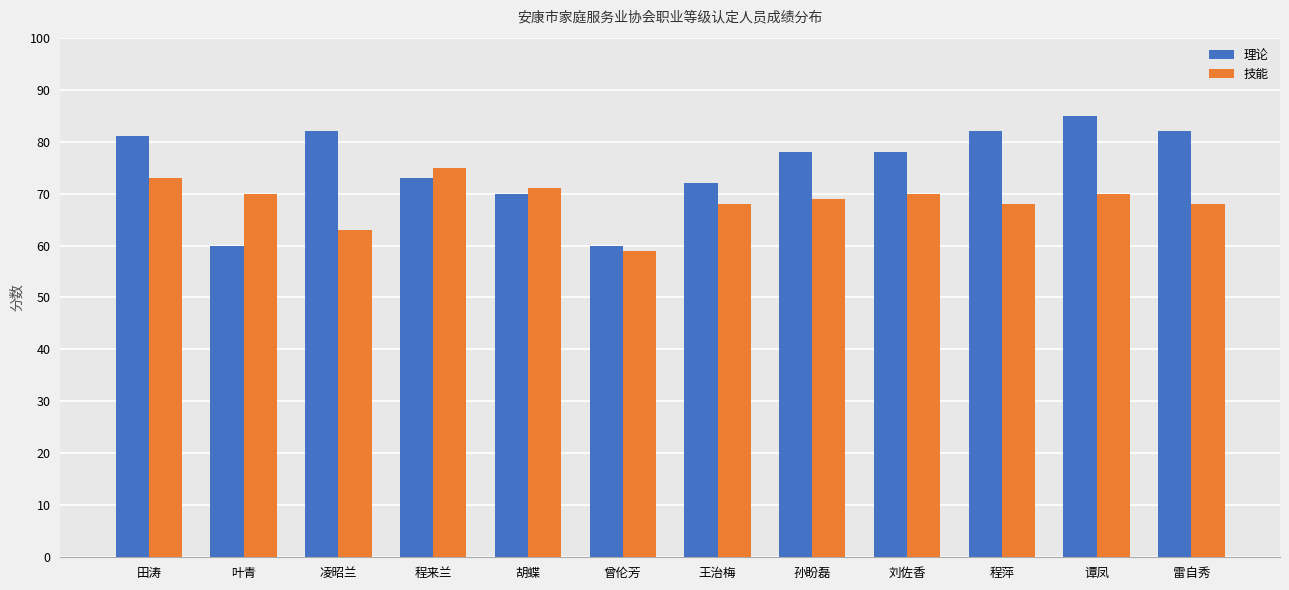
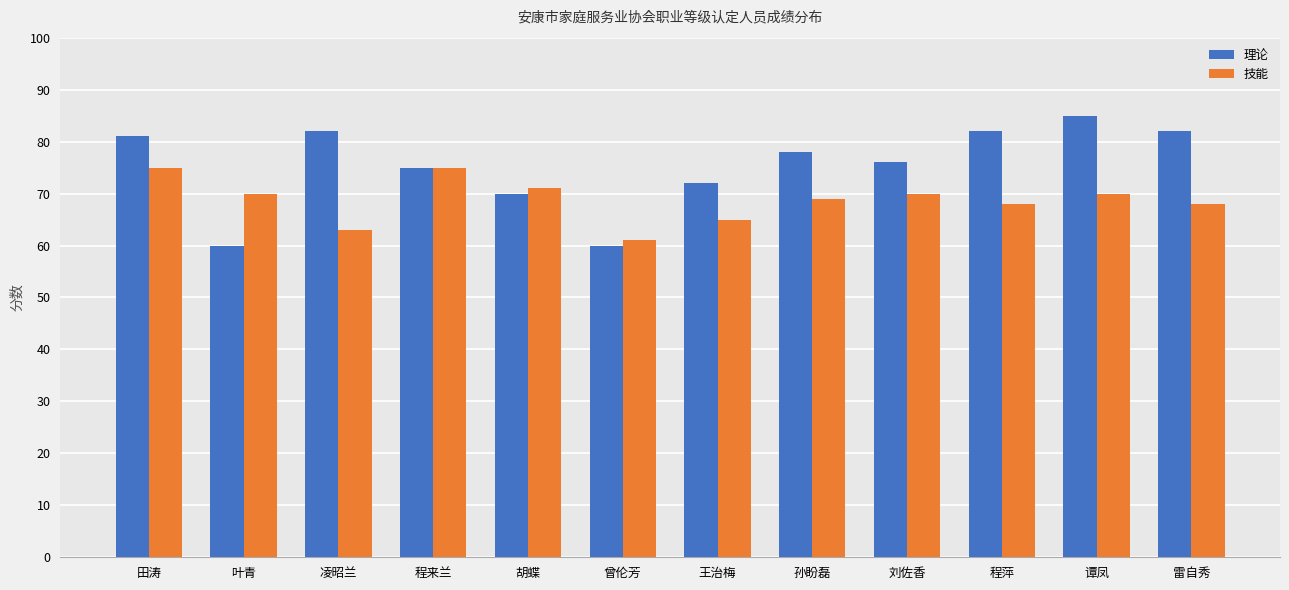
  {
    "理论": {
      "田涛": 81,
      "叶青": 60,
      "凌昭兰": 82,
-     "程来兰": 73,
+     "程来兰": 75,
      "胡蝶": 70,
      "曾伦芳": 60,
      "王治梅": 72,
      "孙盼磊": 78,
-     "刘佐香": 78,
+     "刘佐香": 76,
      "程萍": 82,
      "谭凤": 85,
      "雷自秀": 82
    },
    "技能": {
-     "田涛": 73,
+     "田涛": 75,
      "叶青": 70,
      "凌昭兰": 63,
      "程来兰": 75,
      "胡蝶": 71,
-     "曾伦芳": 59,
-     "王治梅": 68,
+     "曾伦芳": 61,
+     "王治梅": 65,
      "孙盼磊": 69,
      "刘佐香": 70,
      "程萍": 68,
      "谭凤": 70,
      "雷自秀": 68
    }
  }
